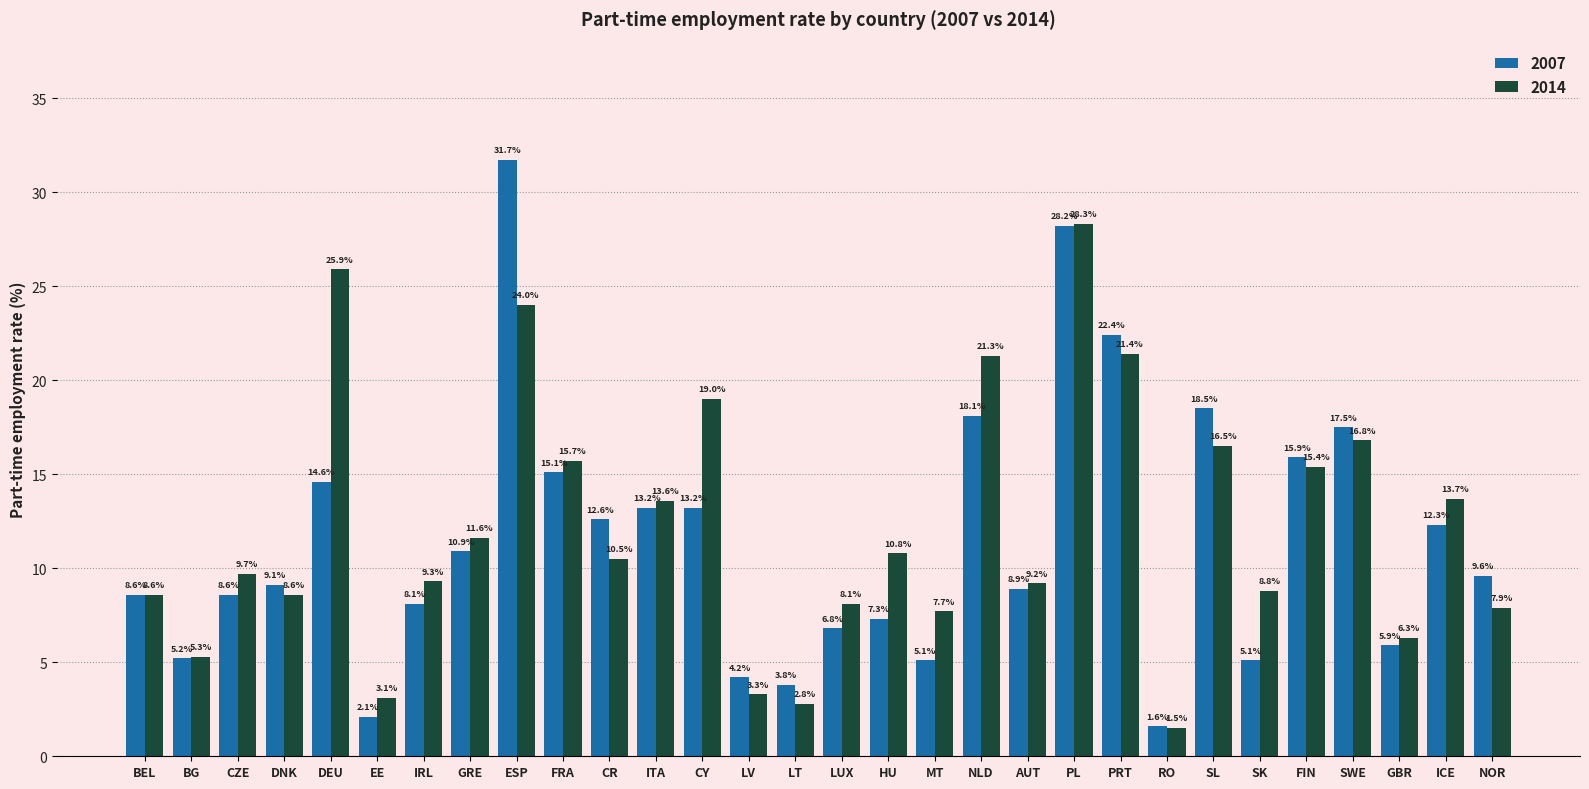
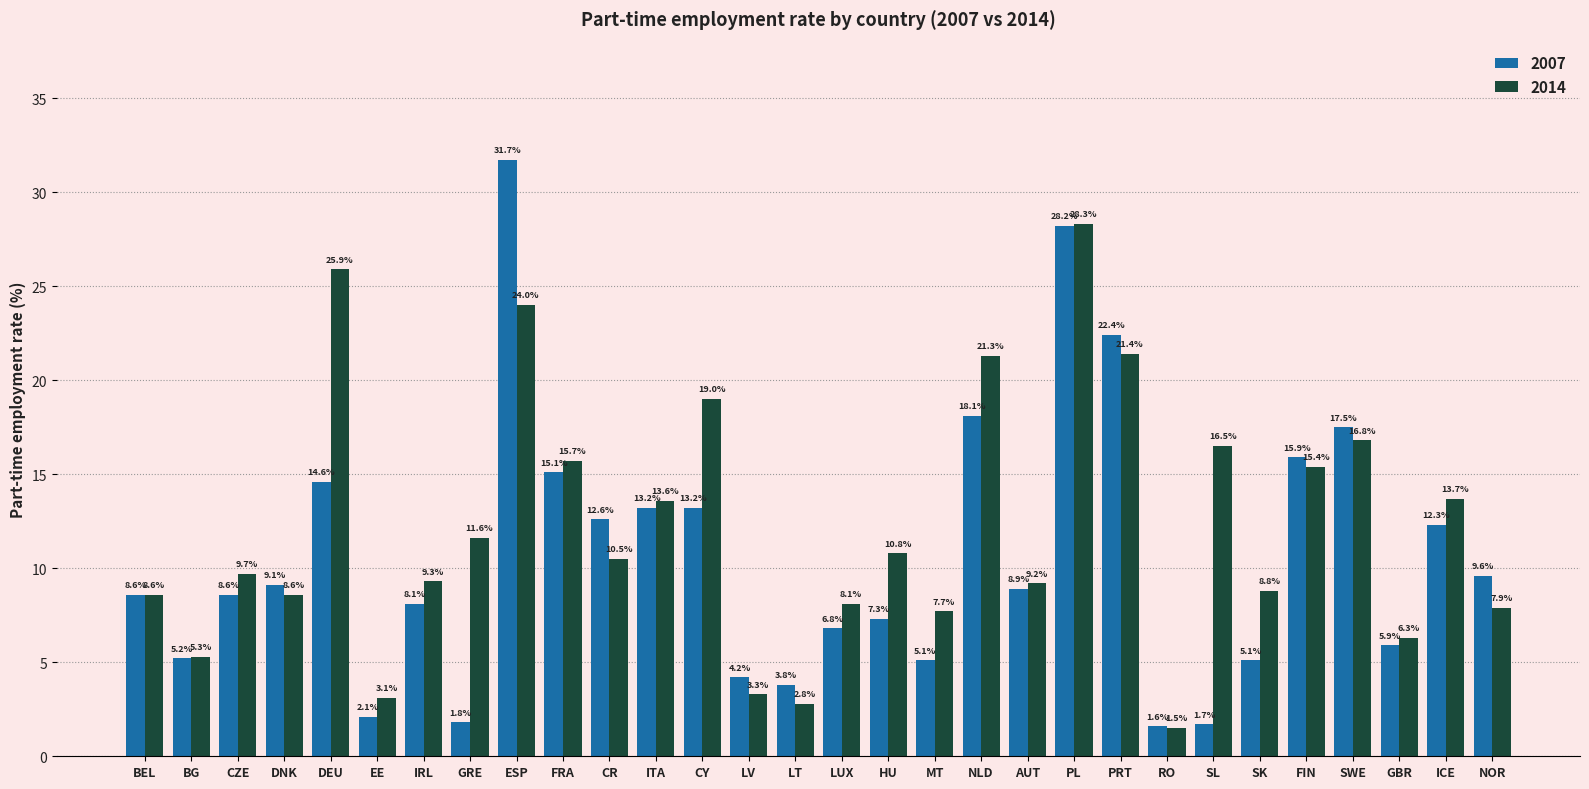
  {
    "2007": {
      "BG": "5.2%",
      "CZE": "8.6%",
      "DNK": "9.1%",
      "DEU": "14.6%",
      "EE": "2.1%",
      "IRL": "8.1%",
-     "GRE": "10.9%",
+     "GRE": "1.8%",
      "ESP": "31.7%",
      "FRA": "15.1%",
      "CR": "12.6%",
      "ITA": "13.2%",
      "CY": "13.2%",
      "LV": "4.2%",
      "LT": "3.8%",
      "LUX": "6.8%",
      "HU": "7.3%",
      "MT": "5.1%",
      "NLD": "18.1%",
      "AUT": "8.9%",
      "PRT": "22.4%",
      "RO": "1.6%",
-     "SL": "18.5%",
+     "SL": "1.7%",
      "SK": "5.1%",
      "FIN": "15.9%",
      "SWE": "17.5%",
      "GBR": "5.9%",
      "ICE": "12.3%",
      "NOR": "9.6%"
    },
    "2014": {
      "BG": "5.3%",
      "CZE": "9.7%",
      "DNK": "8.6%",
      "DEU": "25.9%",
      "EE": "3.1%",
      "IRL": "9.3%",
      "GRE": "11.6%",
      "ESP": "24.0%",
      "FRA": "15.7%",
      "CR": "10.5%",
      "ITA": "13.6%",
      "CY": "19.0%",
      "LV": "3.3%",
      "LT": "2.8%",
      "LUX": "8.1%",
      "HU": "10.8%",
      "MT": "7.7%",
      "NLD": "21.3%",
      "AUT": "9.2%",
      "PRT": "21.4%",
      "RO": "1.5%",
      "SL": "16.5%",
      "SK": "8.8%",
      "FIN": "15.4%",
      "SWE": "16.8%",
      "GBR": "6.3%",
      "ICE": "13.7%",
      "NOR": "7.9%"
    }
  }
